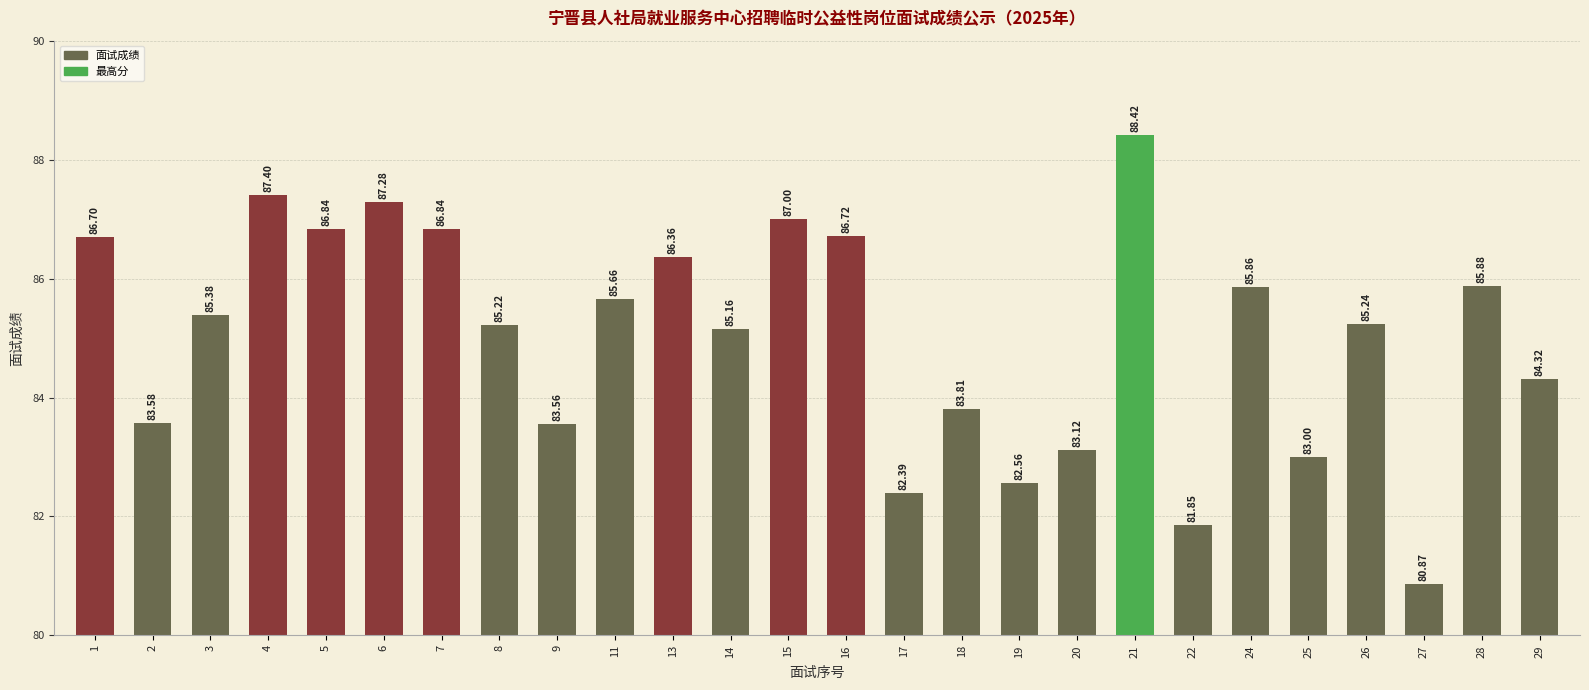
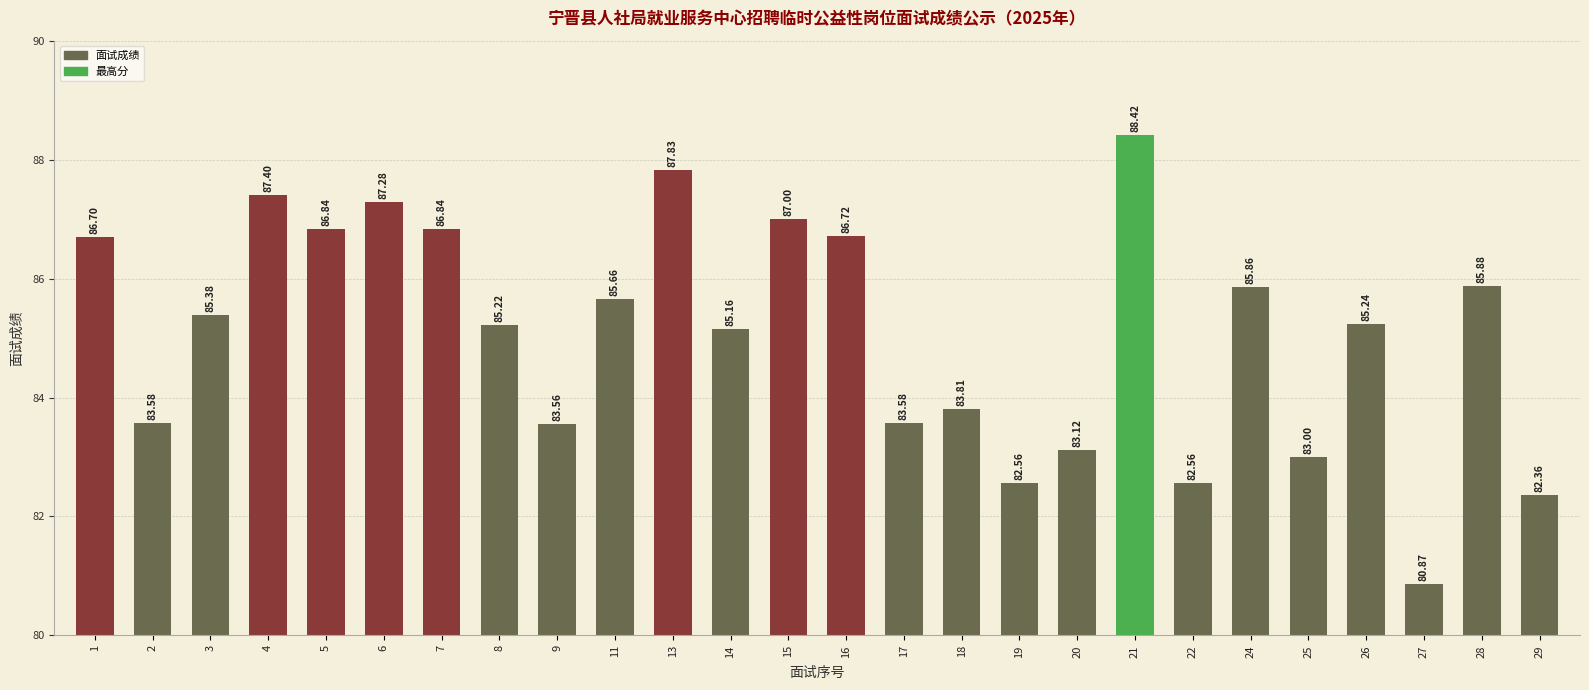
  {
    "1": 86.70,
    "2": 83.58,
    "3": 85.38,
    "4": 87.40,
    "5": 86.84,
    "6": 87.28,
    "7": 86.84,
    "8": 85.22,
    "9": 83.56,
    "11": 85.66,
-   "13": 86.36,
+   "13": 87.83,
    "14": 85.16,
    "15": 87.00,
    "16": 86.72,
-   "17": 82.39,
+   "17": 83.58,
    "18": 83.81,
    "19": 82.56,
    "20": 83.12,
    "21": 88.42,
-   "22": 81.85,
+   "22": 82.56,
    "24": 85.86,
    "25": 83.00,
    "26": 85.24,
    "27": 80.87,
    "28": 85.88,
-   "29": 84.32
+   "29": 82.36
  }
